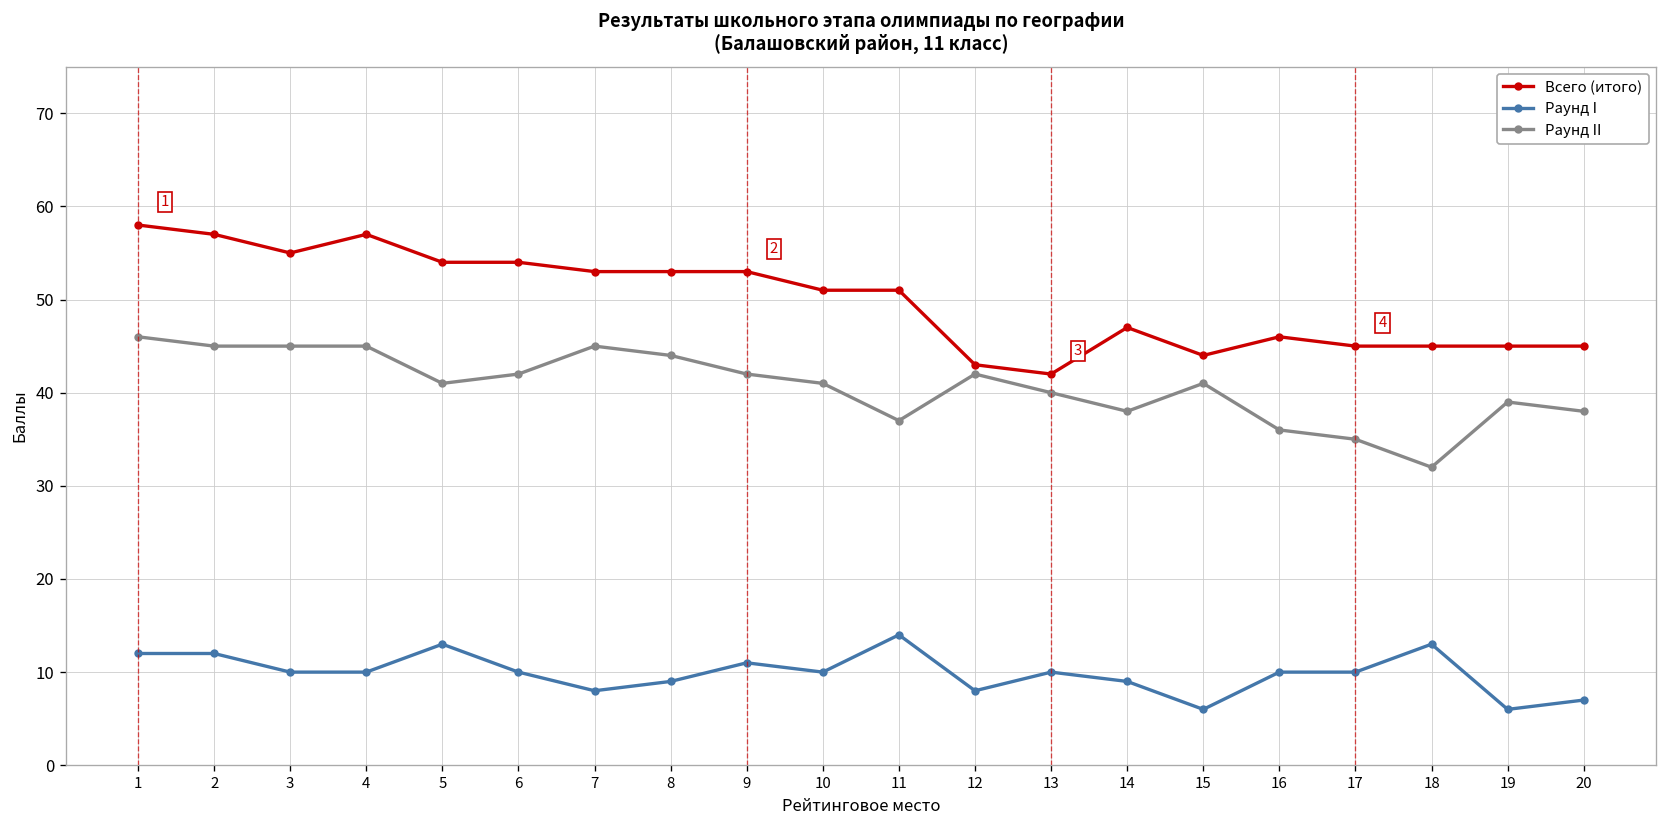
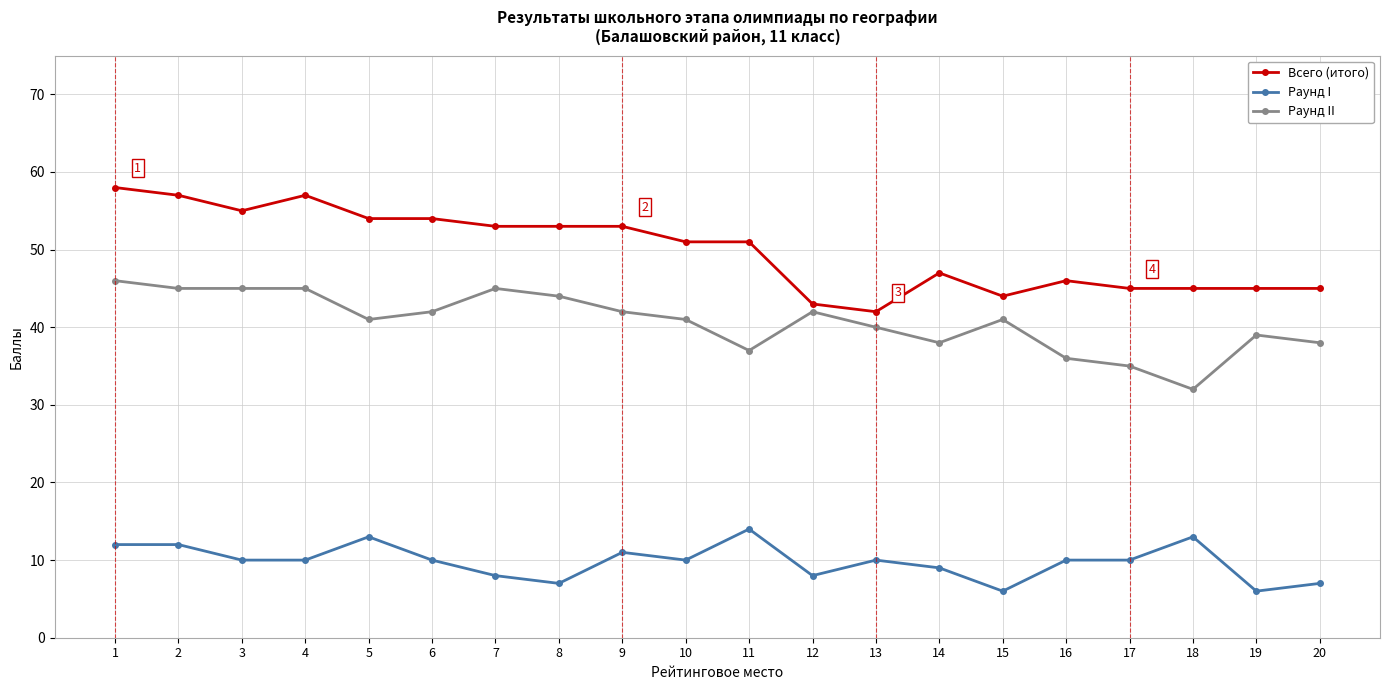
  {
    "Всего (итого)": {
      "2": 57,
      "3": 55,
      "4": 57,
      "5": 54,
      "6": 54,
      "7": 53,
      "8": 53,
      "10": 51,
      "11": 51,
      "12": 43,
      "14": 47,
      "15": 44,
      "16": 46,
      "18": 45,
      "19": 45,
      "20": 45
    },
    "Раунд I": {
      "1": 12,
      "2": 12,
      "3": 10,
      "4": 10,
      "5": 13,
      "6": 10,
      "7": 8,
-     "8": 9,
+     "8": 7,
      "9": 11,
      "10": 10,
      "11": 14,
      "12": 8,
      "13": 10,
      "14": 9,
      "15": 6,
      "16": 10,
      "17": 10,
      "18": 13,
      "19": 6,
      "20": 7
    },
    "Раунд II": {
      "1": 46,
      "2": 45,
      "3": 45,
      "4": 45,
      "5": 41,
      "6": 42,
      "7": 45,
      "8": 44,
      "9": 42,
      "10": 41,
      "11": 37,
      "12": 42,
      "13": 40,
      "14": 38,
      "15": 41,
      "16": 36,
      "17": 35,
      "18": 32,
      "19": 39,
      "20": 38
    }
  }
